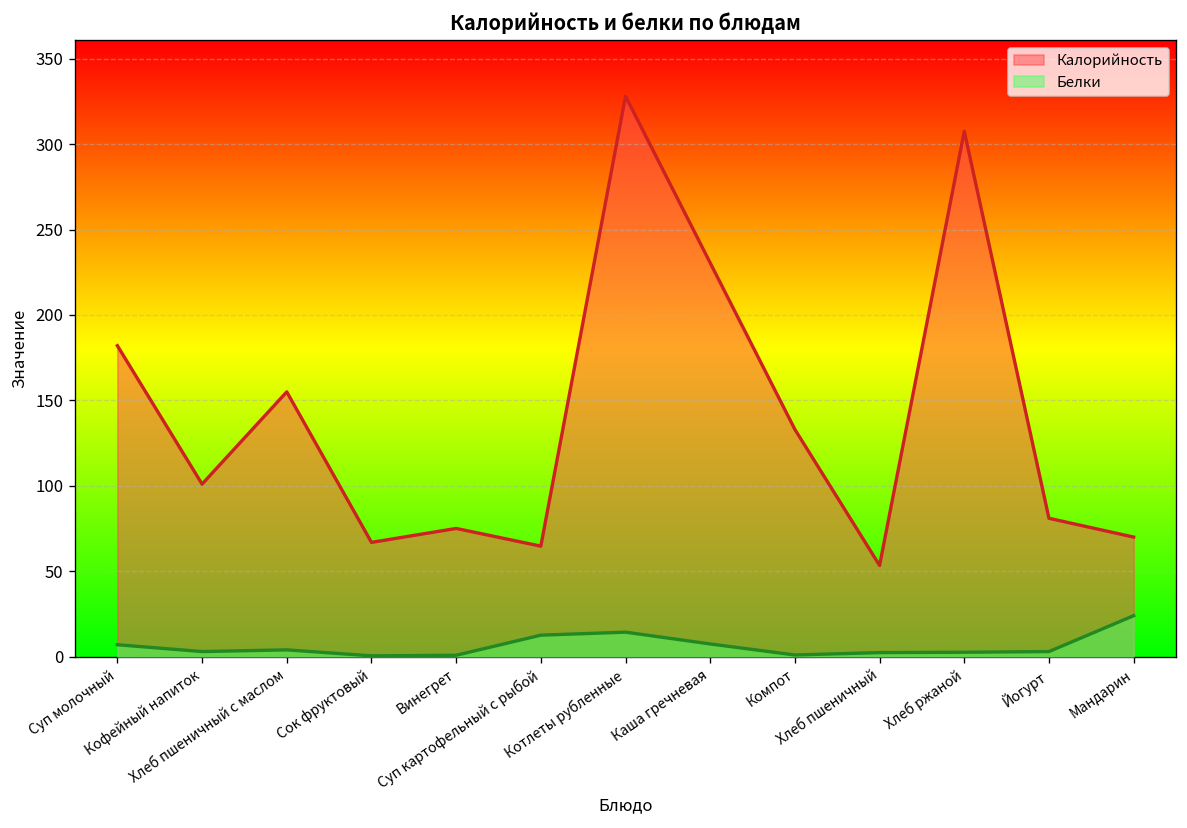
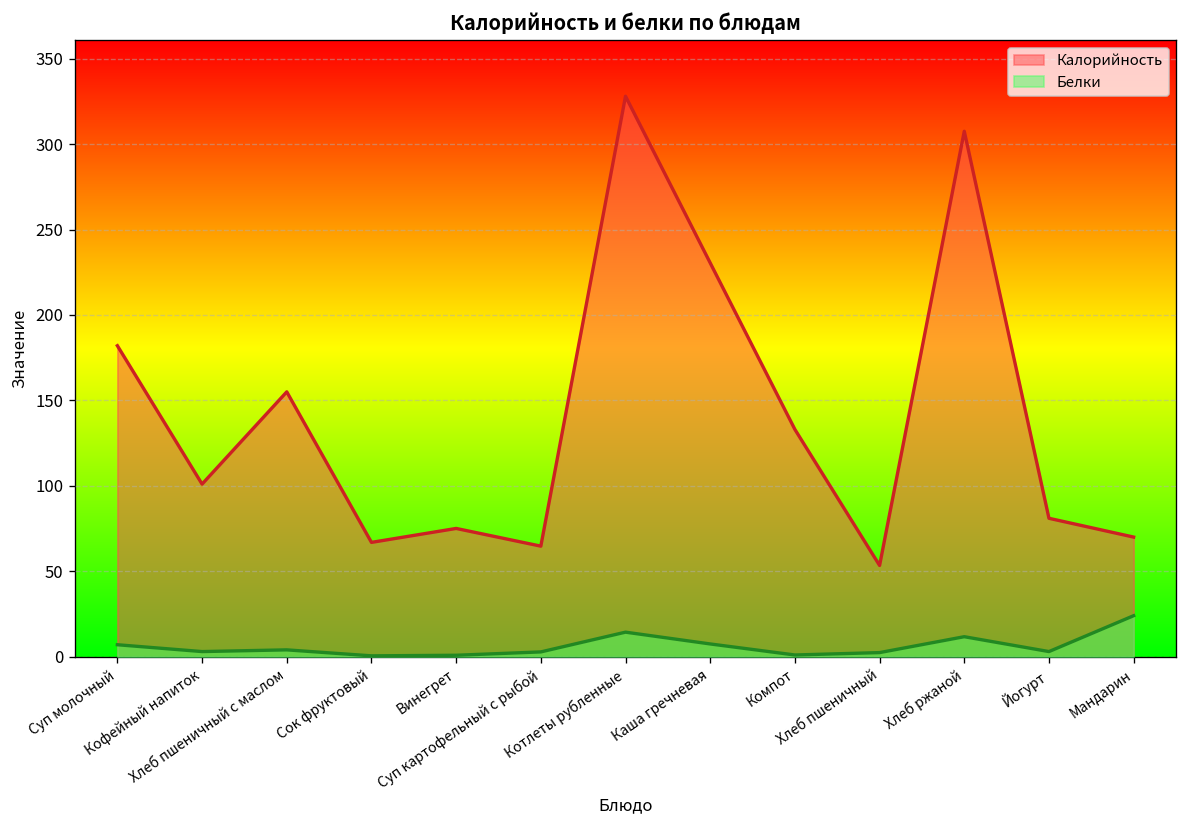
  {
    "Калорийность": {
      "Суп молочный": 182,
      "Кофейный напиток": 101,
      "Хлеб пшеничный с маслом": 155,
      "Сок фруктовый": 67,
      "Винегрет": 75,
      "Суп картофельный с рыбой": 65,
      "Котлеты рубленные": 328,
      "Каша гречневая": 230,
      "Компот": 133,
      "Хлеб пшеничный": 53,
      "Хлеб ржаной": 308,
      "Йогурт": 81,
      "Мандарин": 70
    },
    "Белки": {
      "Суп молочный": 7,
      "Кофейный напиток": 3,
      "Хлеб пшеничный с маслом": 4,
      "Сок фруктовый": 1,
      "Винегрет": 1,
-     "Суп картофельный с рыбой": 13,
+     "Суп картофельный с рыбой": 3,
      "Котлеты рубленные": 14,
      "Каша гречневая": 7,
      "Компот": 1,
      "Хлеб пшеничный": 2,
-     "Хлеб ржаной": 3,
+     "Хлеб ржаной": 12,
      "Йогурт": 3,
      "Мандарин": 24
    }
  }
